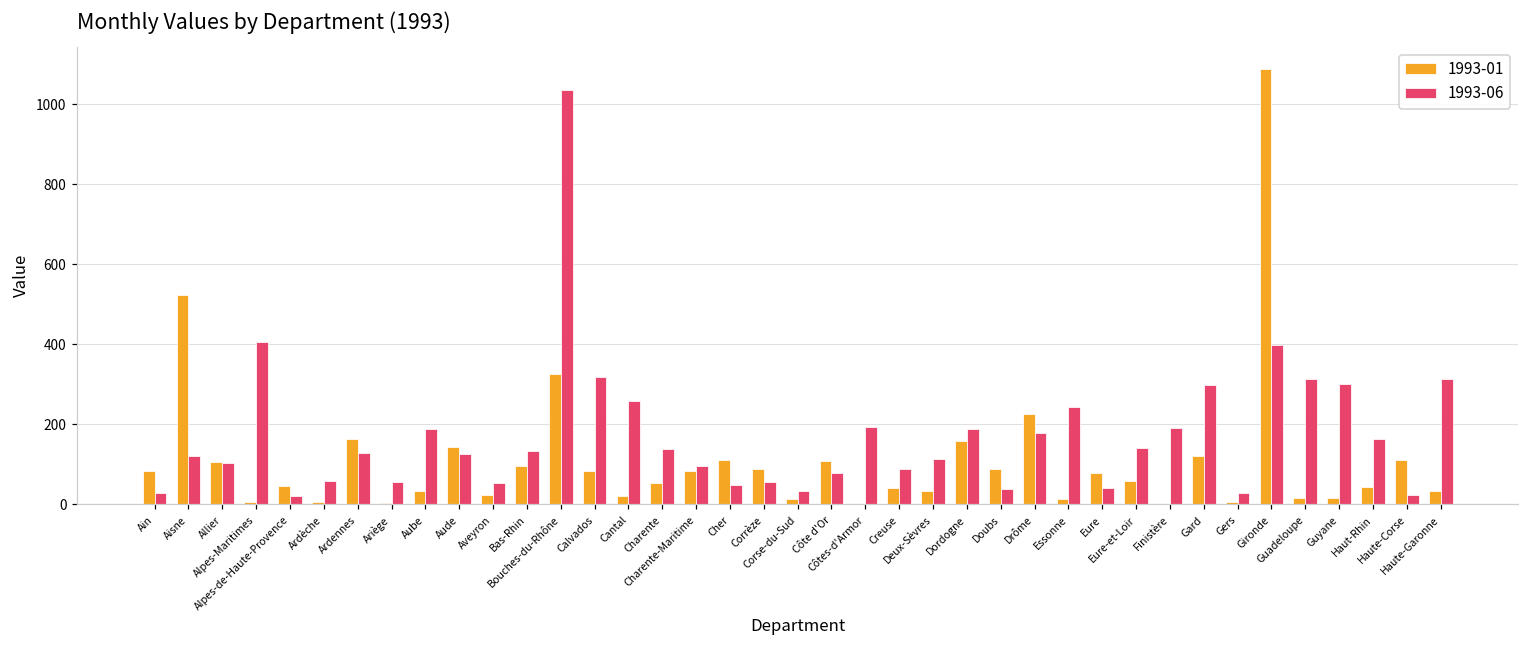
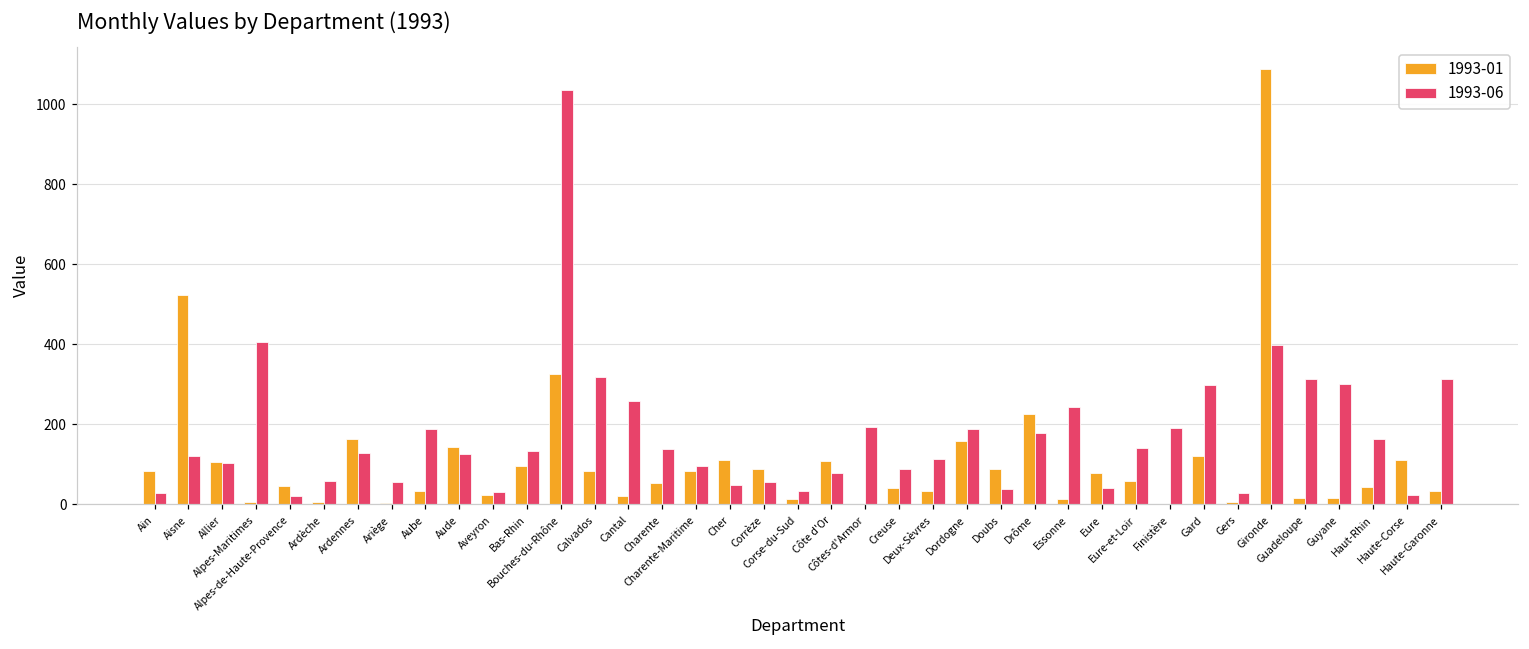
  {
    "1993-01": {
      "Ain": 80,
      "Aisne": 520,
      "Allier": 110,
      "Alpes-de-Haute-Provence": 50,
      "Ardennes": 160,
      "Aube": 30,
      "Aude": 140,
      "Aveyron": 20,
      "Bas-Rhin": 100,
      "Bouches-du-Rhône": 330,
      "Calvados": 80,
      "Cantal": 20,
      "Charente": 50,
      "Charente-Maritime": 80,
      "Cher": 110,
      "Corrèze": 90,
      "Corse-du-Sud": 10,
      "Côte d'Or": 110,
      "Côtes-d'Armor": 0,
      "Creuse": 40,
      "Deux-Sèvres": 30,
      "Dordogne": 160,
      "Doubs": 90,
      "Drôme": 230,
      "Essonne": 10,
      "Eure": 80,
      "Eure-et-Loir": 60,
      "Finistère": 0,
      "Gard": 120,
      "Gironde": 1090,
      "Guadeloupe": 20,
      "Guyane": 20,
      "Haut-Rhin": 40,
      "Haute-Corse": 110,
      "Haute-Garonne": 30
    },
    "1993-06": {
      "Ain": 30,
      "Aisne": 120,
      "Allier": 100,
      "Alpes-Maritimes": 410,
      "Alpes-de-Haute-Provence": 20,
      "Ardèche": 60,
      "Ardennes": 130,
      "Ariège": 60,
      "Aube": 190,
      "Aude": 130,
-     "Aveyron": 50,
+     "Aveyron": 30,
      "Bas-Rhin": 130,
      "Bouches-du-Rhône": 1040,
      "Calvados": 320,
      "Cantal": 260,
      "Charente": 140,
      "Charente-Maritime": 100,
      "Cher": 50,
      "Corrèze": 60,
      "Corse-du-Sud": 30,
      "Côte d'Or": 80,
      "Côtes-d'Armor": 190,
      "Creuse": 90,
      "Deux-Sèvres": 110,
      "Dordogne": 190,
      "Doubs": 40,
      "Drôme": 180,
      "Essonne": 240,
      "Eure": 40,
      "Eure-et-Loir": 140,
      "Finistère": 190,
      "Gard": 300,
      "Gers": 30,
      "Gironde": 400,
      "Guadeloupe": 310,
      "Guyane": 300,
      "Haut-Rhin": 160,
      "Haute-Corse": 20,
      "Haute-Garonne": 310
    }
  }
